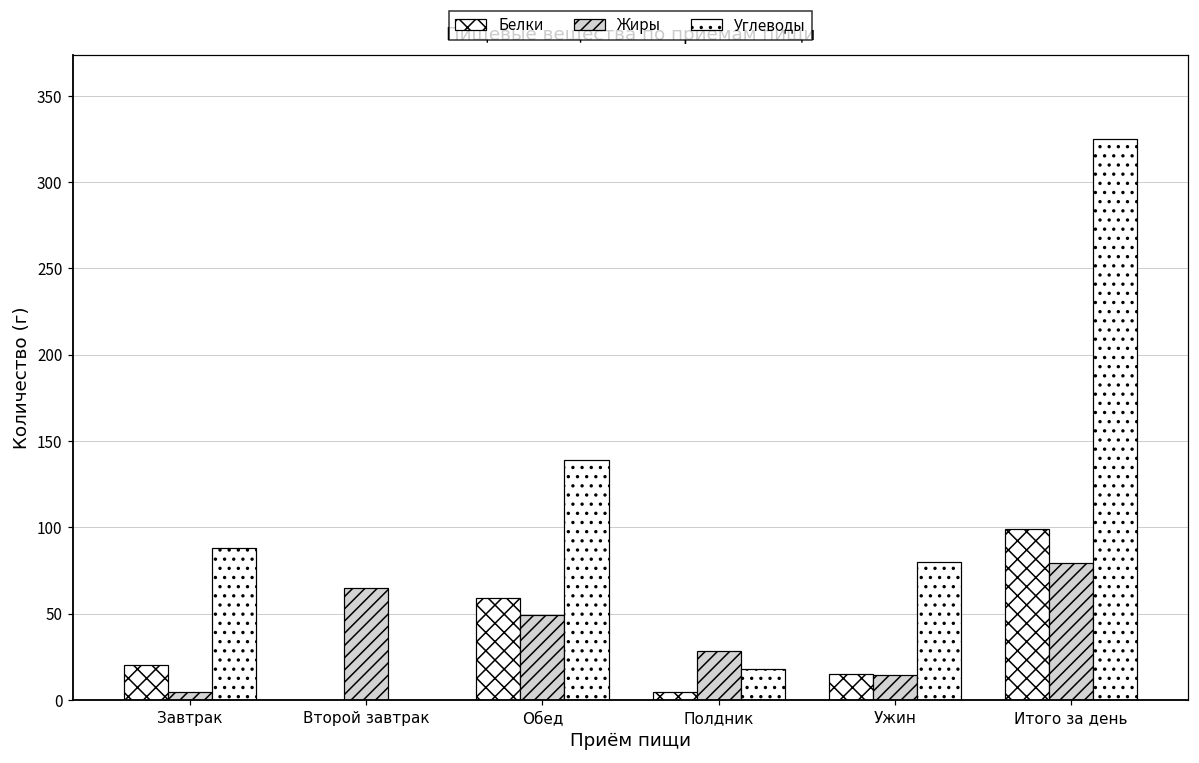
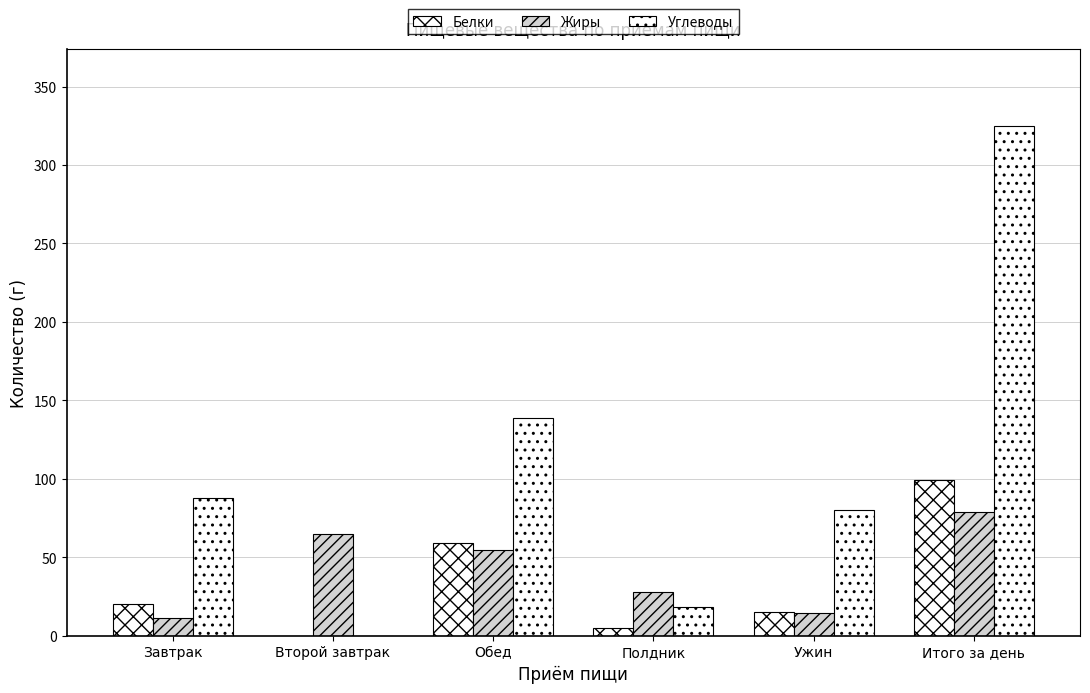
  {
    "Жиры": {
-     "Завтрак": 5,
+     "Завтрак": 11,
      "Второй завтрак": 65,
-     "Обед": 49,
+     "Обед": 55,
      "Полдник": 28,
      "Ужин": 14,
      "Итого за день": 79
    }
  }
